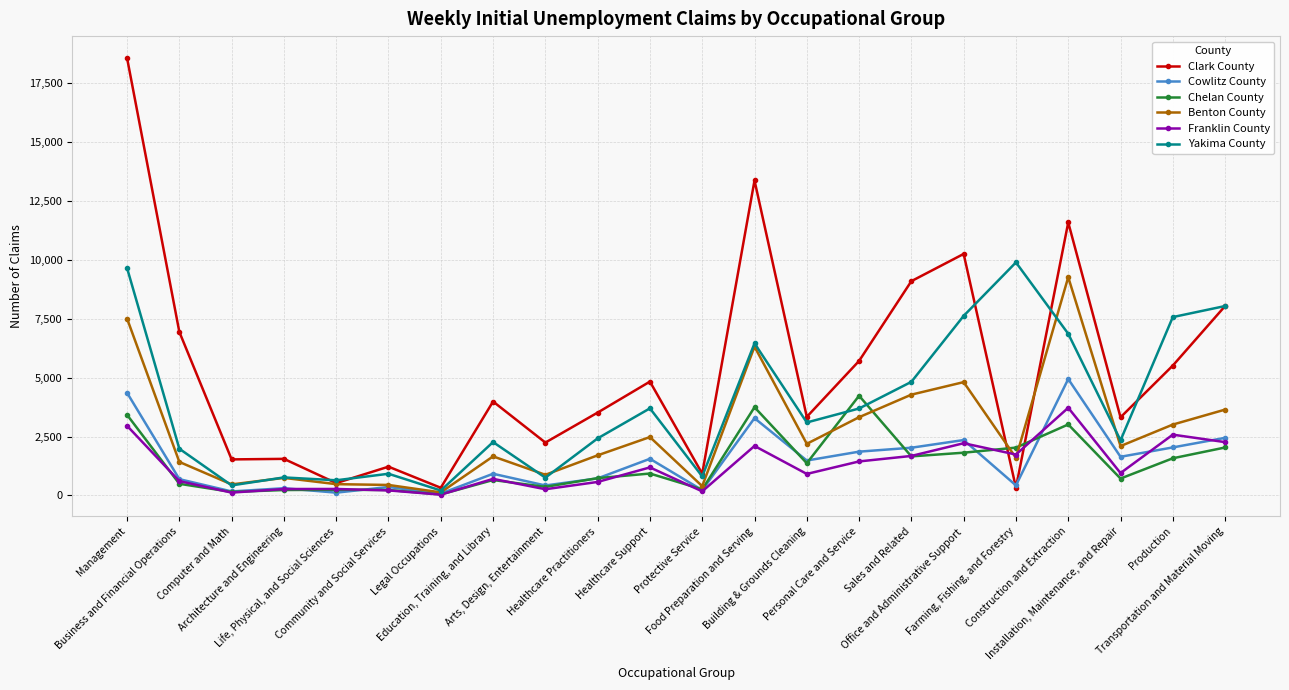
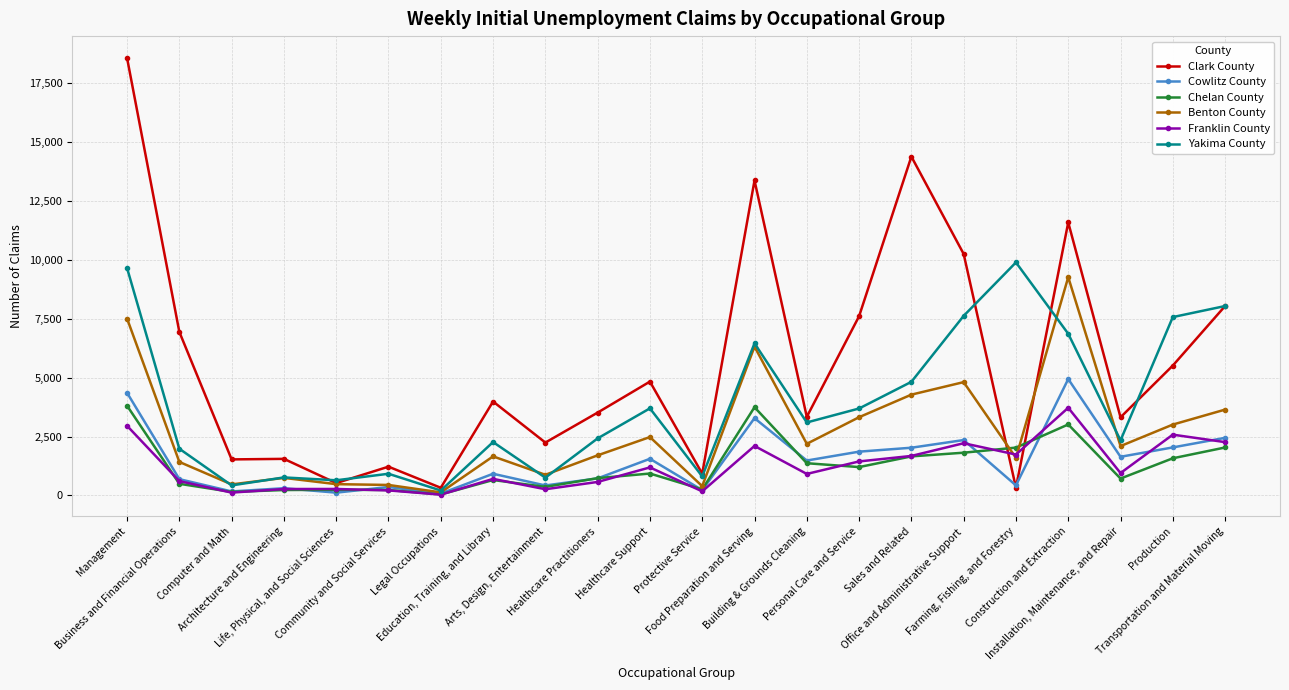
  {
    "Clark County": {
      "Management": "18,600",
      "Business and Financial Operations": "6,900",
      "Computer and Math": "1,500",
      "Architecture and Engineering": "1,600",
      "Community and Social Services": "1,200",
      "Legal Occupations": "300",
      "Education, Training, and Library": "4,000",
      "Arts, Design, Entertainment": "2,200",
      "Healthcare Practitioners": "3,500",
      "Healthcare Support": "4,800",
      "Protective Service": "900",
      "Food Preparation and Serving": "13,400",
      "Building & Grounds Cleaning": "3,300",
-     "Personal Care and Service": "5,700",
-     "Sales and Related": "9,100",
+     "Personal Care and Service": "7,600",
+     "Sales and Related": "14,400",
      "Office and Administrative Support": "10,300",
      "Construction and Extraction": "11,600",
      "Installation, Maintenance, and Repair": "3,300",
      "Production": "5,500"
    },
    "Cowlitz County": {
      "Management": "4,400",
      "Life, Physical, and Social Sciences": "100",
      "Education, Training, and Library": "900",
      "Healthcare Support": "1,600",
      "Food Preparation and Serving": "3,300",
      "Building & Grounds Cleaning": "1,500",
      "Personal Care and Service": "1,900",
      "Sales and Related": "2,000",
      "Office and Administrative Support": "2,400",
      "Construction and Extraction": "4,900",
      "Installation, Maintenance, and Repair": "1,600",
      "Production": "2,000",
      "Transportation and Material Moving": "2,400"
    },
    "Chelan County": {
-     "Management": "3,400",
+     "Management": "3,800",
      "Business and Financial Operations": "500",
      "Healthcare Support": "900",
      "Food Preparation and Serving": "3,700",
      "Building & Grounds Cleaning": "1,400",
-     "Personal Care and Service": "4,200",
+     "Personal Care and Service": "1,200",
      "Office and Administrative Support": "1,800",
      "Farming, Fishing, and Forestry": "2,000",
      "Construction and Extraction": "3,000",
      "Installation, Maintenance, and Repair": "700",
      "Production": "1,600",
      "Transportation and Material Moving": "2,000"
    },
    "Benton County": {
      "Management": "7,500",
      "Business and Financial Operations": "1,400",
      "Education, Training, and Library": "1,700",
      "Arts, Design, Entertainment": "900",
      "Healthcare Practitioners": "1,700",
      "Healthcare Support": "2,500",
      "Protective Service": "400",
      "Food Preparation and Serving": "6,300",
      "Building & Grounds Cleaning": "2,200",
      "Personal Care and Service": "3,300",
      "Sales and Related": "4,300",
      "Office and Administrative Support": "4,800",
      "Farming, Fishing, and Forestry": "1,600",
      "Construction and Extraction": "9,300",
      "Installation, Maintenance, and Repair": "2,100",
      "Production": "3,000",
      "Transportation and Material Moving": "3,600"
    },
    "Franklin County": {
      "Management": "3,000",
      "Healthcare Practitioners": "600",
      "Healthcare Support": "1,200",
      "Food Preparation and Serving": "2,100",
      "Building & Grounds Cleaning": "900",
      "Personal Care and Service": "1,400",
      "Office and Administrative Support": "2,200",
      "Farming, Fishing, and Forestry": "1,700",
      "Construction and Extraction": "3,700",
      "Installation, Maintenance, and Repair": "1,000",
      "Production": "2,600",
      "Transportation and Material Moving": "2,300"
    },
    "Yakima County": {
      "Management": "9,700",
      "Business and Financial Operations": "2,000",
      "Life, Physical, and Social Sciences": "600",
      "Community and Social Services": "900",
      "Education, Training, and Library": "2,300",
      "Arts, Design, Entertainment": "800",
      "Healthcare Practitioners": "2,400",
      "Healthcare Support": "3,700",
      "Protective Service": "800",
      "Food Preparation and Serving": "6,500",
      "Building & Grounds Cleaning": "3,100",
      "Personal Care and Service": "3,700",
      "Sales and Related": "4,800",
      "Office and Administrative Support": "7,600",
      "Farming, Fishing, and Forestry": "9,900",
      "Construction and Extraction": "6,900",
      "Installation, Maintenance, and Repair": "2,300",
      "Production": "7,600"
    }
  }
